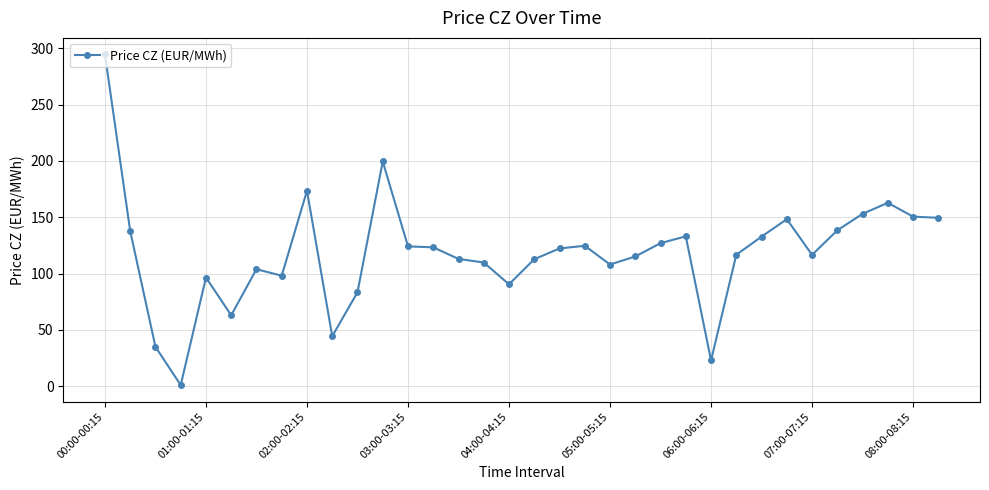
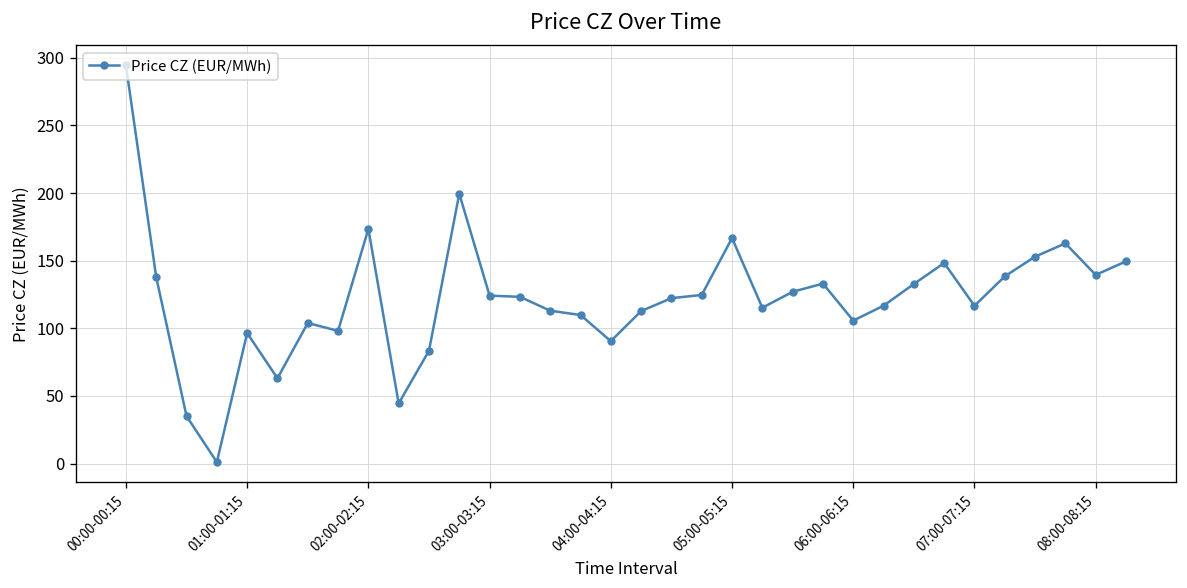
  {
    "01:00-01:15": 97,
    "02:00-02:15": 173,
    "03:00-03:15": 124,
    "04:00-04:15": 90,
-   "05:00-05:15": 108,
-   "06:00-06:15": 23,
+   "05:00-05:15": 167,
+   "06:00-06:15": 106,
    "07:00-07:15": 117,
-   "08:00-08:15": 151
+   "08:00-08:15": 139
  }
